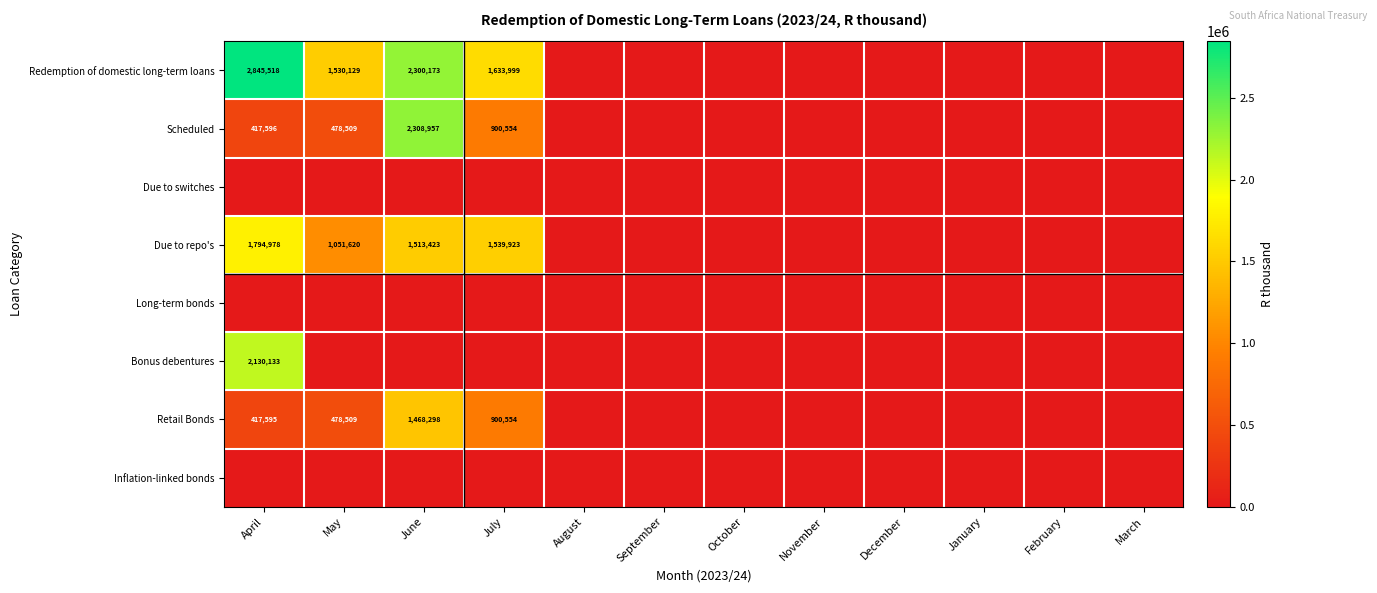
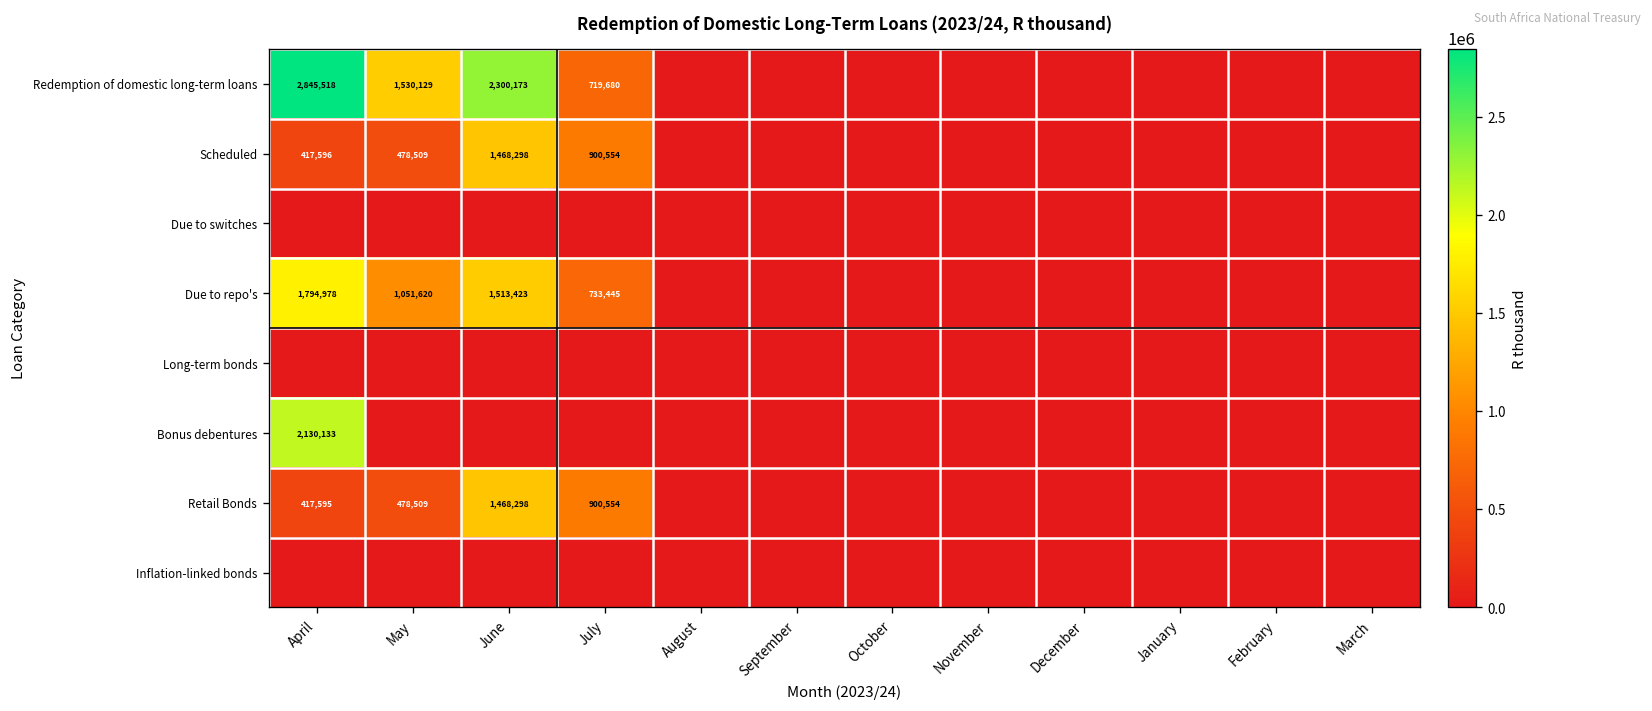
  {
    "Redemption of domestic long-term loans": {
      "April": "2,845,518",
      "May": "1,530,129",
      "June": "2,300,173",
-     "July": "1,633,999"
+     "July": "719,680"
    },
    "Scheduled": {
      "April": "417,596",
      "May": "478,509",
-     "June": "2,308,957",
+     "June": "1,468,298",
      "July": "900,554"
    },
    "Due to repo's": {
      "April": "1,794,978",
      "May": "1,051,620",
      "June": "1,513,423",
-     "July": "1,539,923"
+     "July": "733,445"
    },
    "Bonus debentures": {
      "April": "2,130,133"
    },
    "Retail Bonds": {
      "April": "417,595",
      "May": "478,509",
      "June": "1,468,298",
      "July": "900,554"
    }
  }
